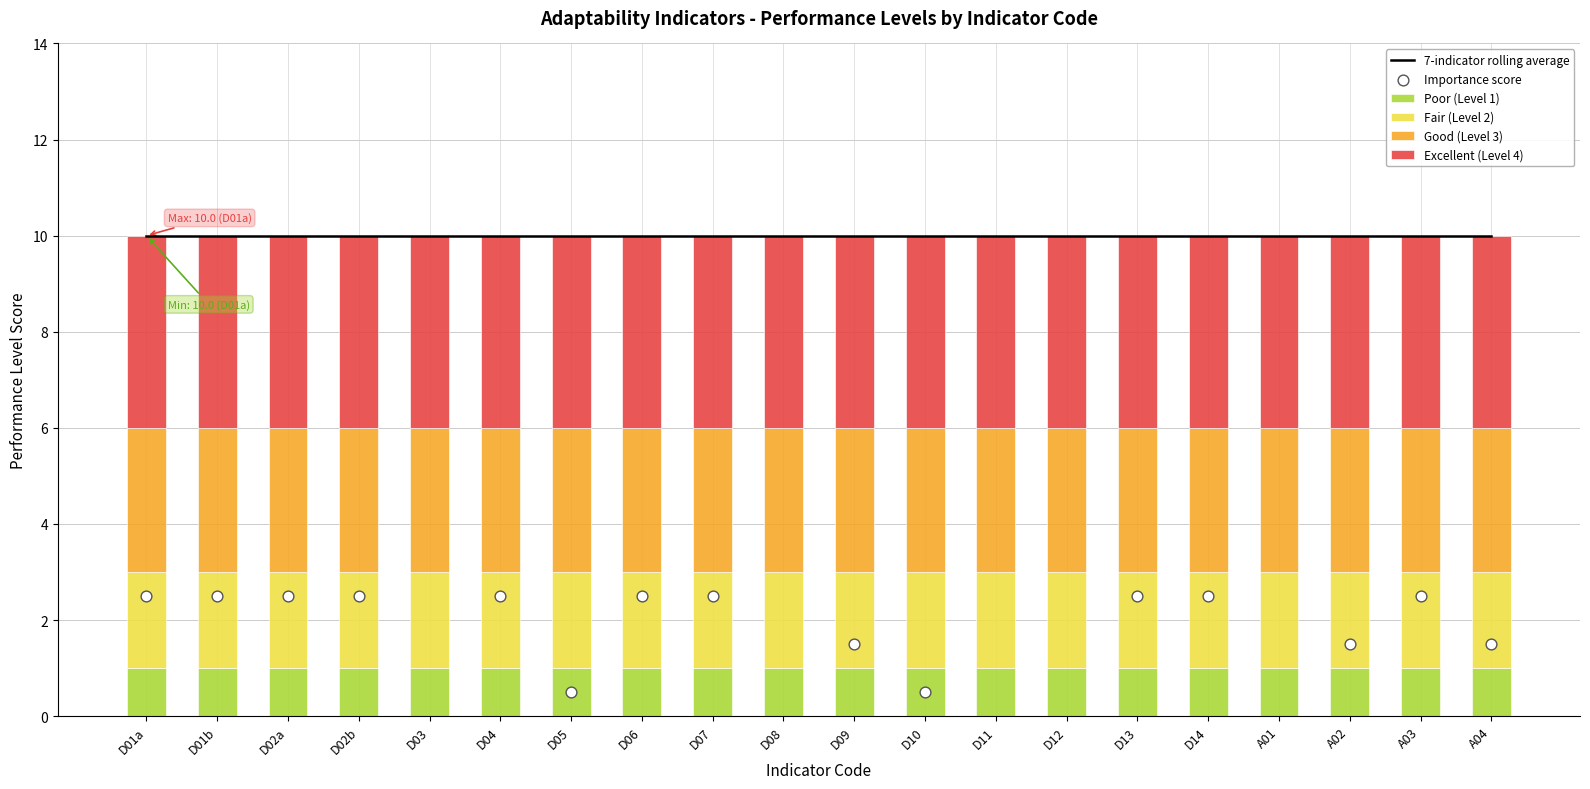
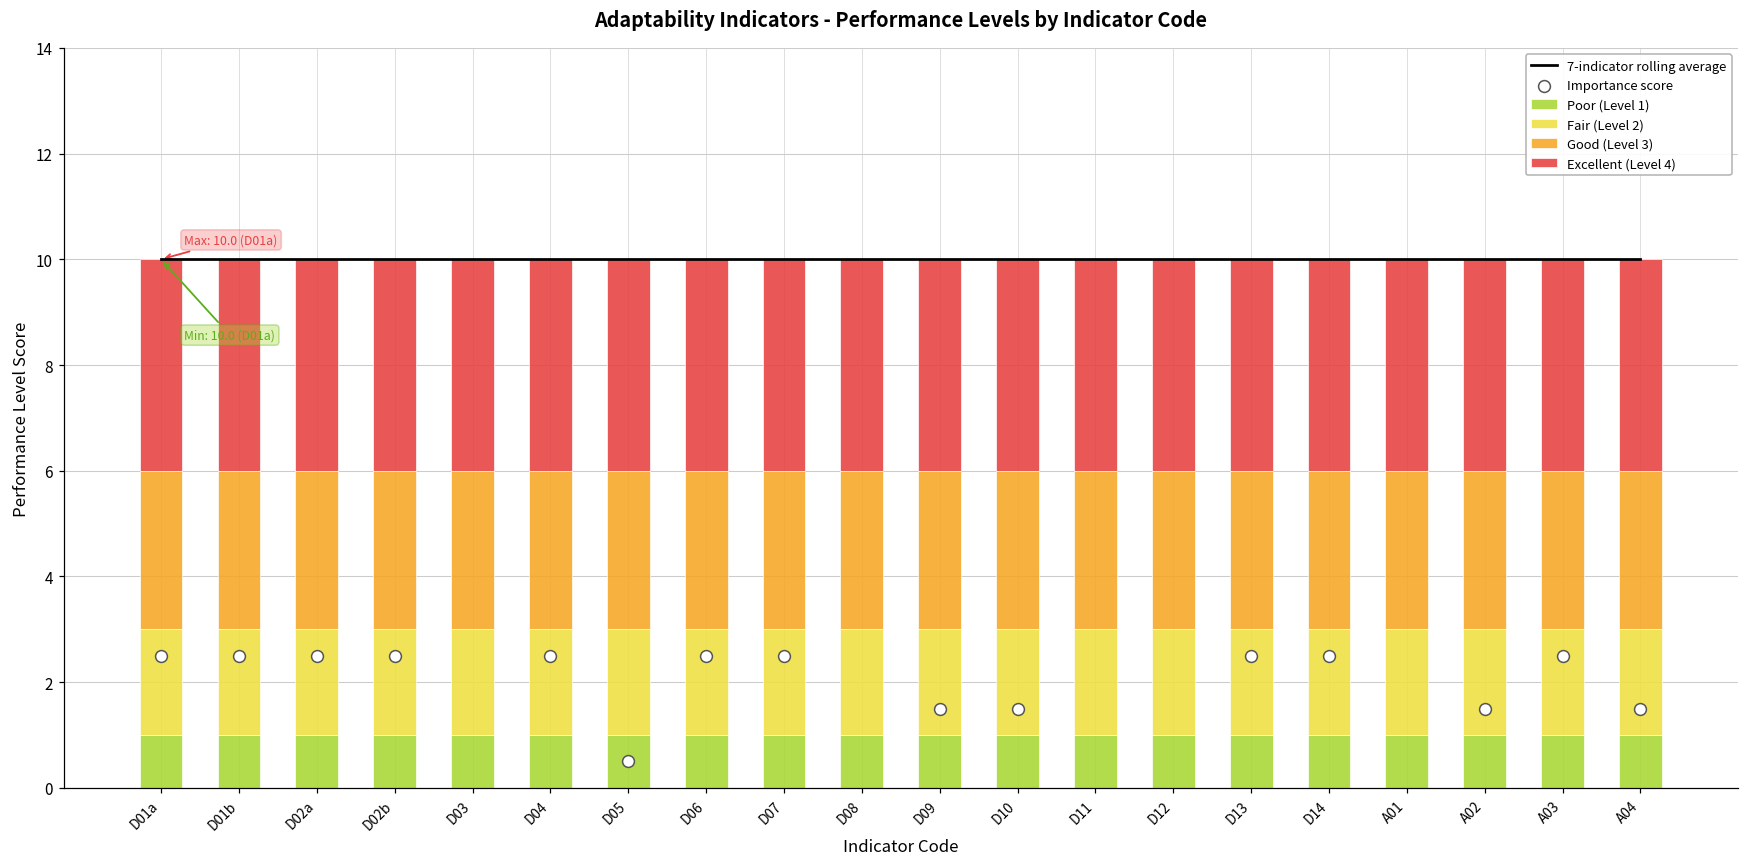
  {
    "7-indicator rolling average": {
      "D01a": 10.0,
      "D02a": 10.0,
      "D02b": 10.0,
      "D03": 10.0,
      "D04": 10.0,
      "D05": 10.0,
      "D06": 10.0,
      "D07": 10.0,
      "D08": 10.0,
      "D09": 10.0,
      "D10": 10.0,
      "D11": 10.0,
      "D12": 10.0,
      "D13": 10.0,
      "D14": 10.0,
      "A01": 10.0,
      "A02": 10.0,
      "A03": 10.0,
      "A04": 10.0
    },
    "Poor (Level 1)": {
      "D01a": 1.0,
      "D01b": 1.0,
      "D02a": 1.0,
      "D02b": 1.0,
      "D03": 1.0,
      "D04": 1.0,
      "D05": 1.0,
      "D06": 1.0,
      "D07": 1.0,
      "D08": 1.0,
      "D09": 1.0,
      "D10": 1.0,
      "D11": 1.0,
      "D12": 1.0,
      "D13": 1.0,
      "D14": 1.0,
      "A01": 1.0,
      "A02": 1.0,
      "A03": 1.0,
      "A04": 1.0
    },
    "Importance score": {
-     "D10": 0.5
+     "D10": 1.5
    },
    "Good (Level 3)": {
      "D01a": 3.0,
      "D01b": 3.0,
      "D02a": 3.0,
      "D02b": 3.0,
      "D03": 3.0,
      "D04": 3.0,
      "D05": 3.0,
      "D06": 3.0,
      "D07": 3.0,
      "D08": 3.0,
      "D09": 3.0,
      "D10": 3.0,
      "D11": 3.0,
      "D12": 3.0,
      "D13": 3.0,
      "D14": 3.0,
      "A01": 3.0,
      "A02": 3.0,
      "A03": 3.0,
      "A04": 3.0
    },
    "Excellent (Level 4)": {
      "D01a": 4.0,
      "D02a": 4.0,
      "D02b": 4.0,
      "D03": 4.0,
      "D04": 4.0,
      "D05": 4.0,
      "D06": 4.0,
      "D07": 4.0,
      "D08": 4.0,
      "D09": 4.0,
      "D10": 4.0,
      "D11": 4.0,
      "D12": 4.0,
      "D13": 4.0,
      "D14": 4.0,
      "A01": 4.0,
      "A02": 4.0,
      "A03": 4.0,
      "A04": 4.0
    }
  }
